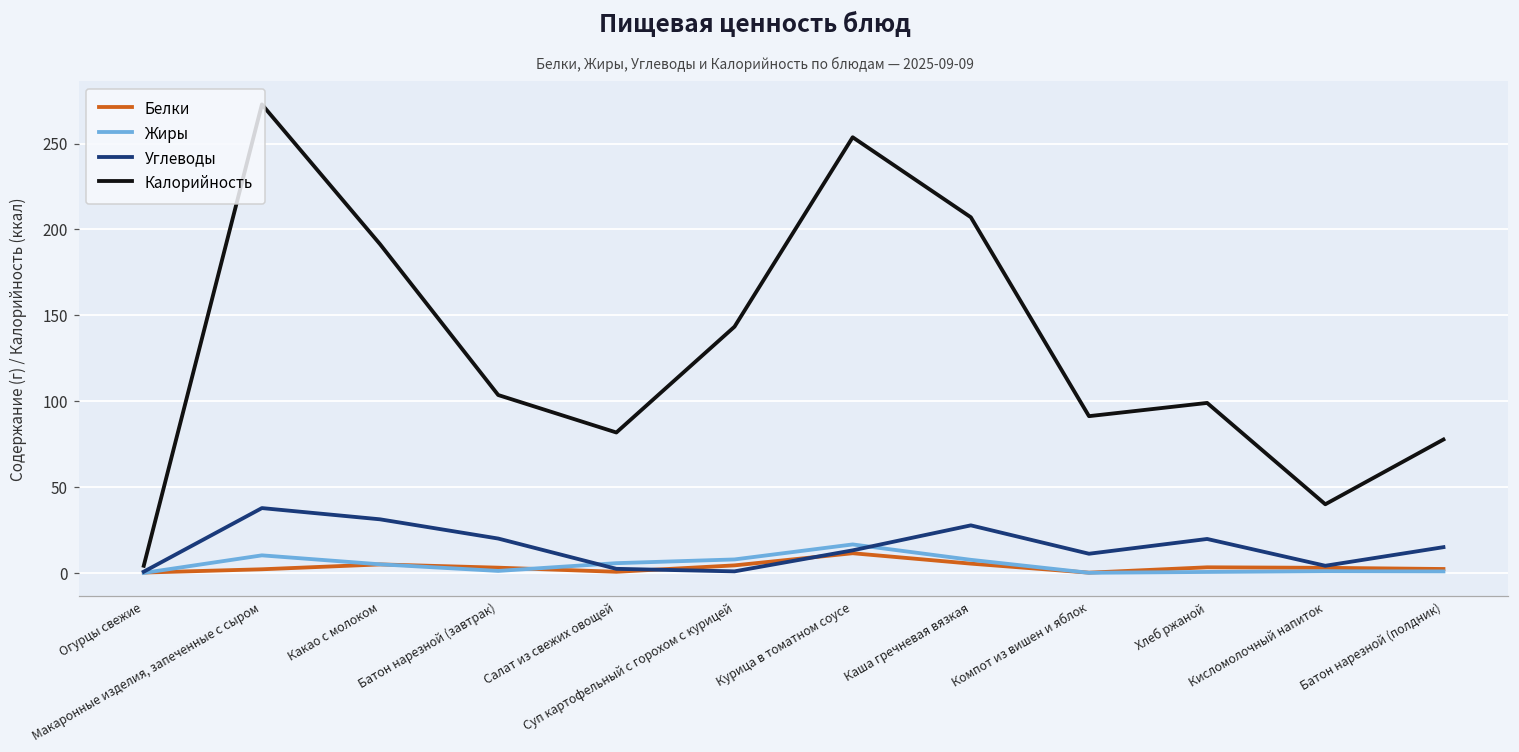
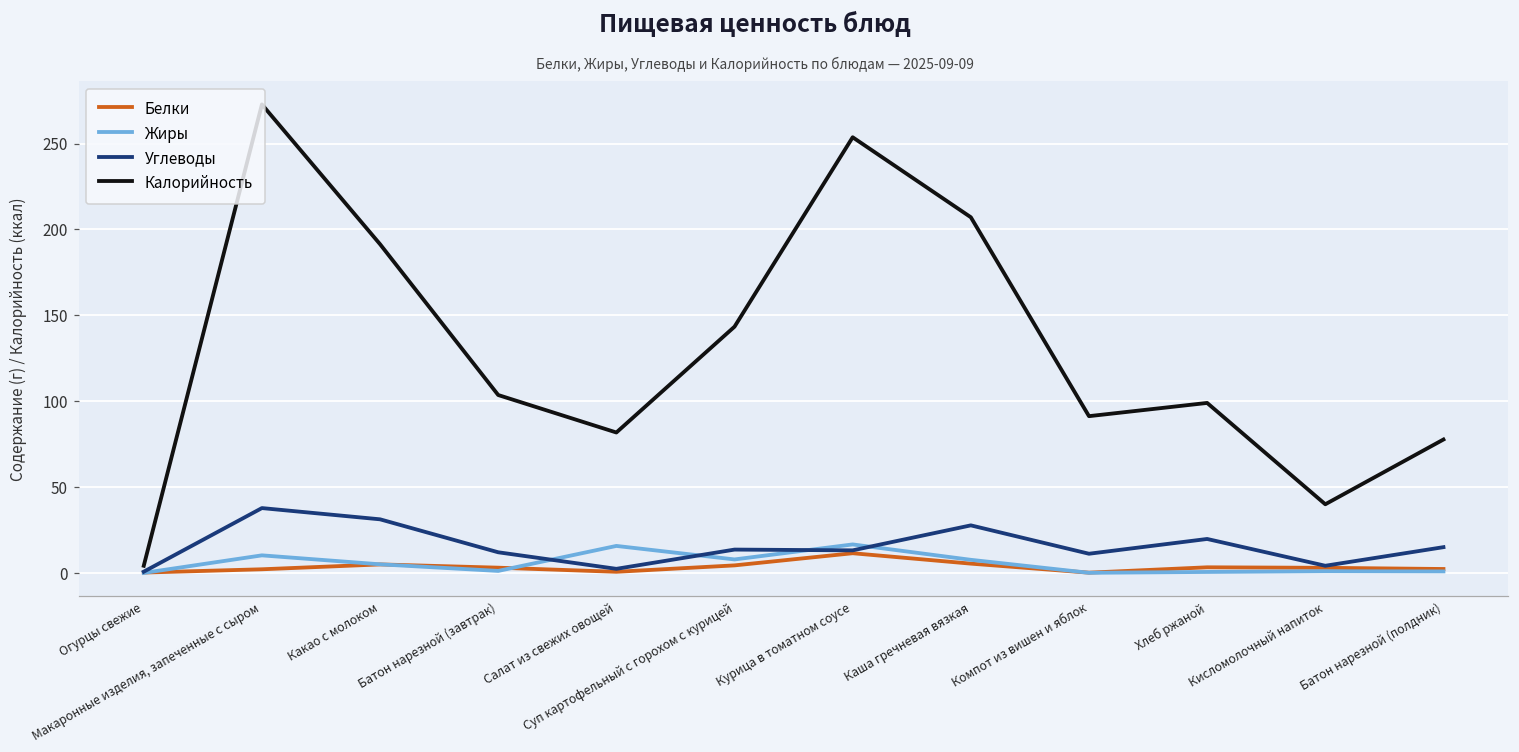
  {
    "Белки": {
      "Макаронные изделия, запеченные с сыром": 2,
      "Батон нарезной (завтрак)": 3,
      "Салат из свежих овощей": 1,
      "Суп картофельный с горохом с курицей": 4,
      "Курица в томатном соусе": 12,
      "Каша гречневая вязкая": 5,
      "Хлеб ржаной": 3
    },
    "Жиры": {
      "Макаронные изделия, запеченные с сыром": 10,
      "Батон нарезной (завтрак)": 1,
-     "Салат из свежих овощей": 6,
+     "Салат из свежих овощей": 16,
      "Суп картофельный с горохом с курицей": 8,
      "Курица в томатном соусе": 17,
      "Каша гречневая вязкая": 8,
      "Хлеб ржаной": 1,
      "Кисломолочный напиток": 1
    },
    "Углеводы": {
      "Макаронные изделия, запеченные с сыром": 38,
      "Какао с молоком": 31,
-     "Батон нарезной (завтрак)": 20,
+     "Батон нарезной (завтрак)": 12,
      "Салат из свежих овощей": 2,
-     "Суп картофельный с горохом с курицей": 1,
+     "Суп картофельный с горохом с курицей": 14,
      "Курица в томатном соусе": 13,
      "Каша гречневая вязкая": 28,
      "Компот из вишен и яблок": 11,
      "Хлеб ржаной": 20,
      "Батон нарезной (полдник)": 15
    },
    "Калорийность": {
      "Огурцы свежие": 4,
      "Какао с молоком": 191,
      "Батон нарезной (завтрак)": 104,
      "Салат из свежих овощей": 82,
      "Суп картофельный с горохом с курицей": 143,
      "Курица в томатном соусе": 254,
      "Каша гречневая вязкая": 207,
      "Компот из вишен и яблок": 91,
      "Хлеб ржаной": 99,
      "Кисломолочный напиток": 40,
      "Батон нарезной (полдник)": 78
    }
  }
